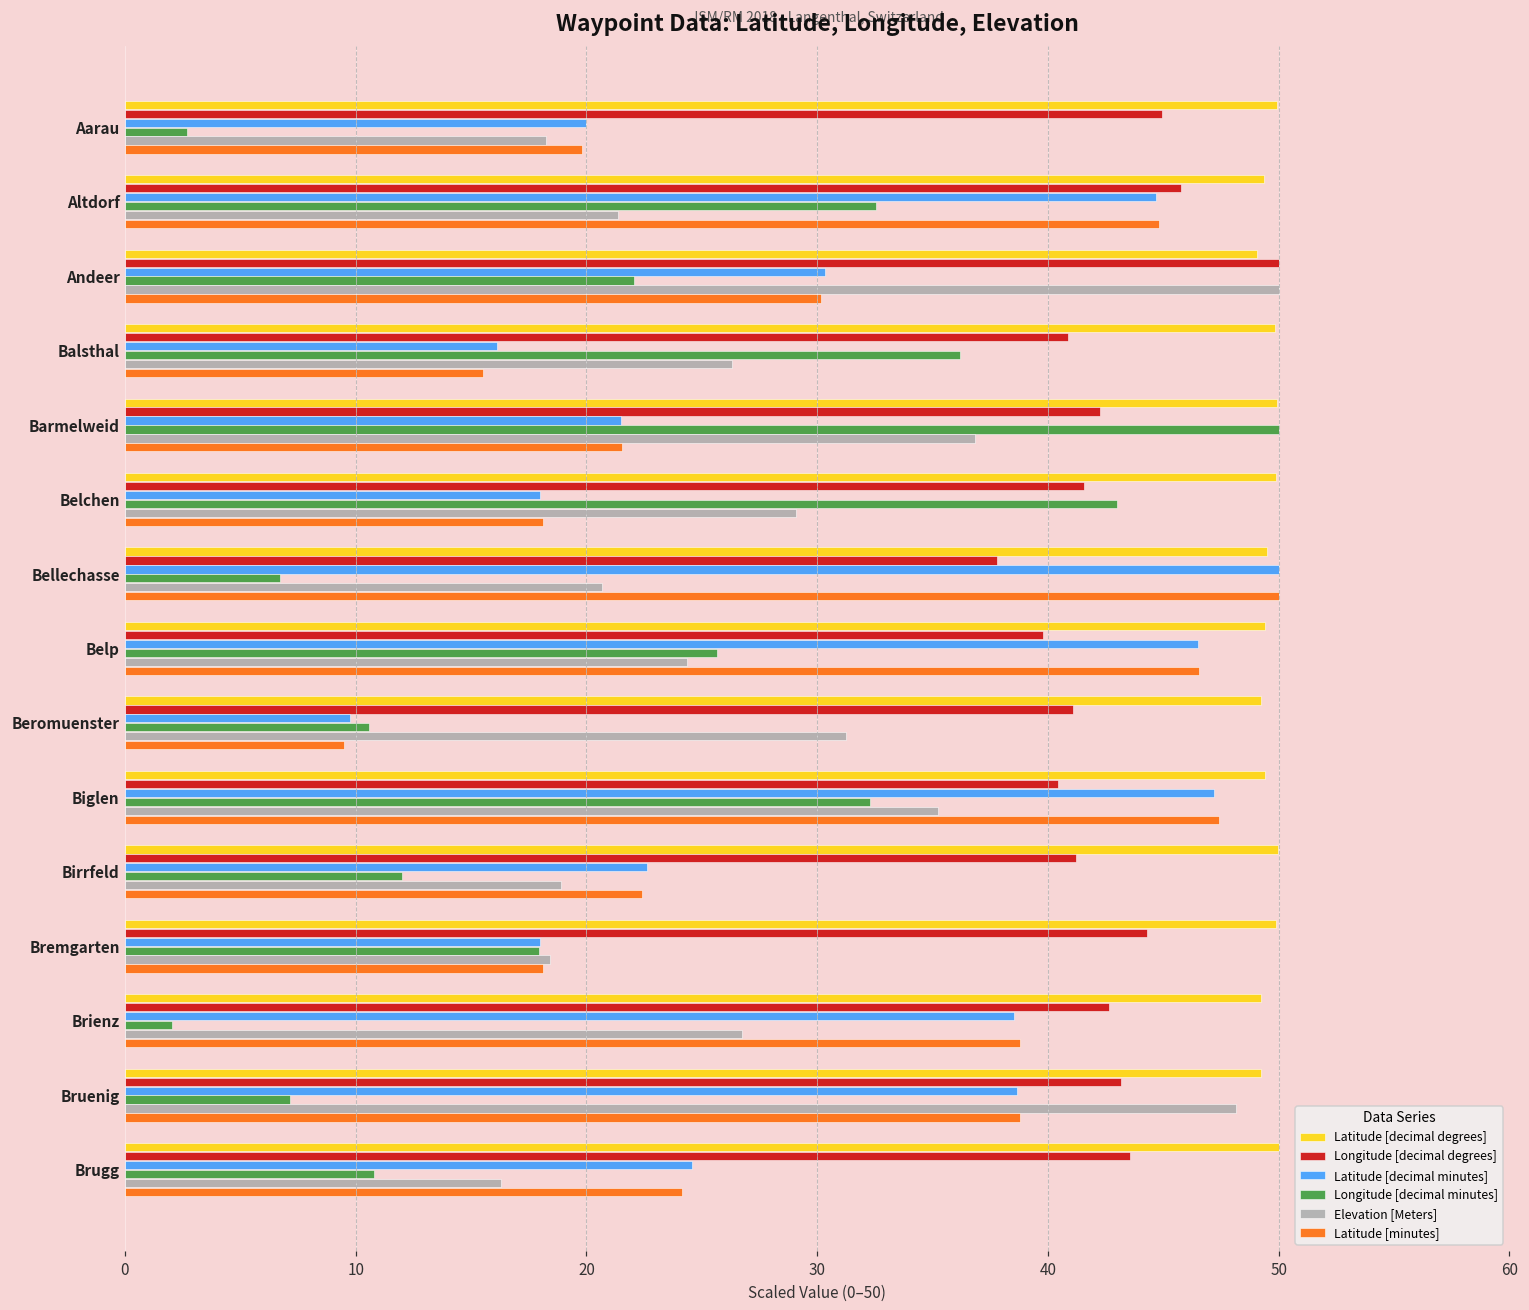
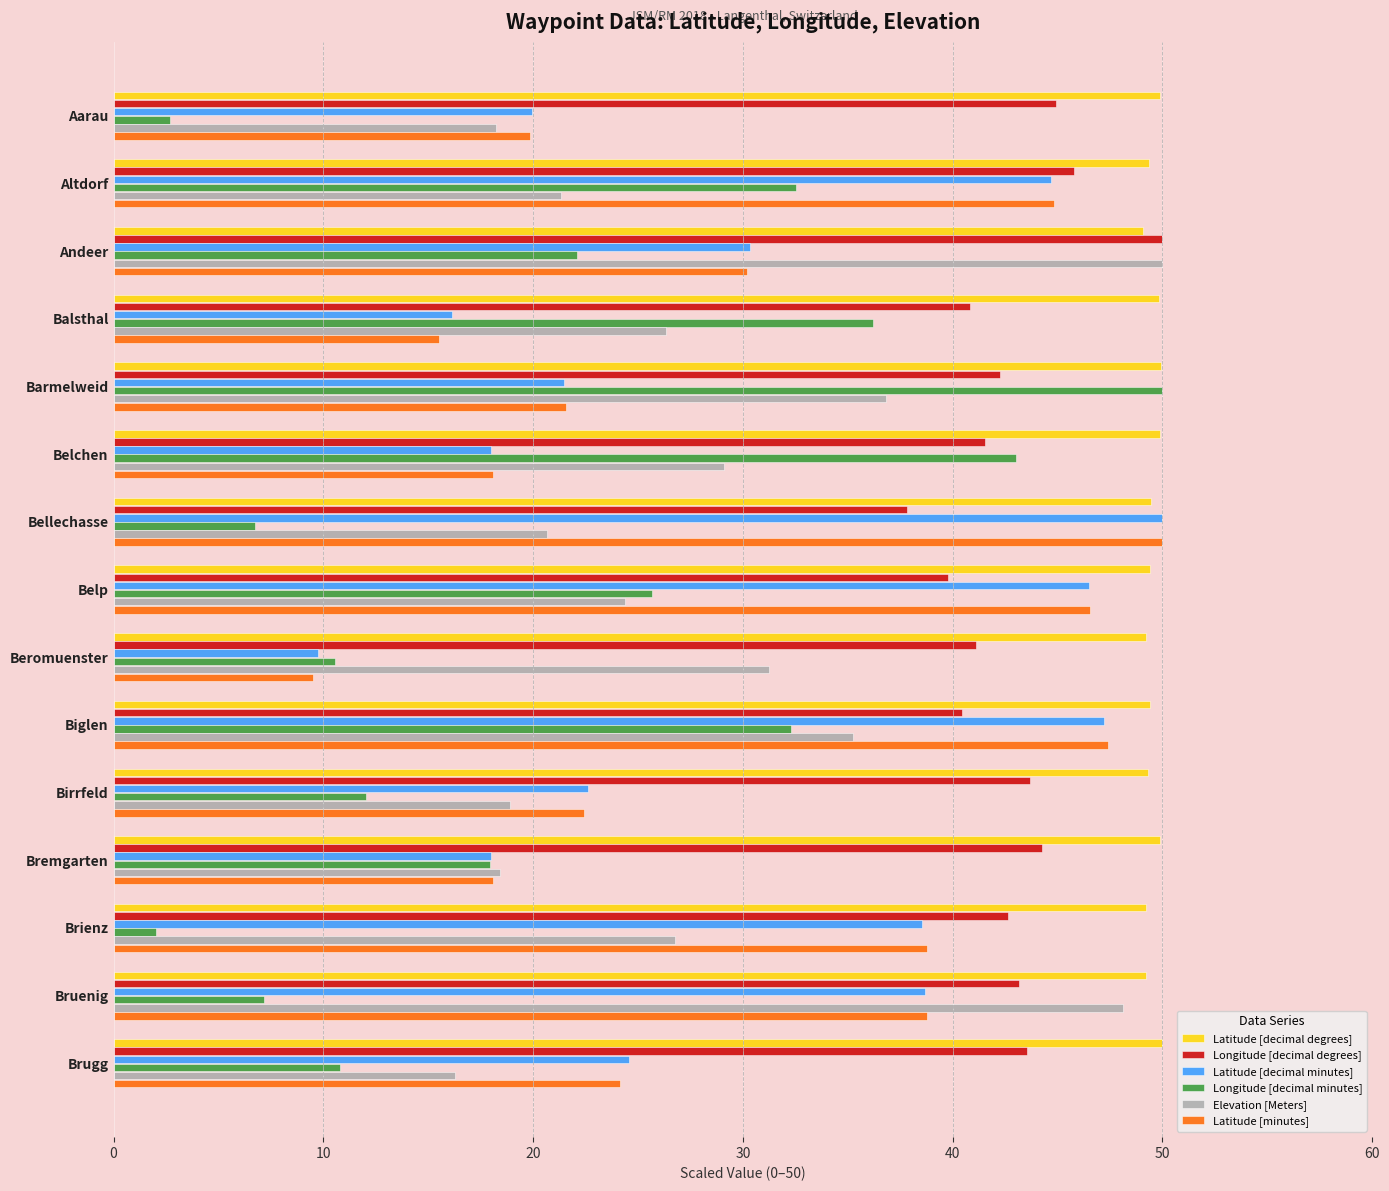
  {
    "Latitude [decimal degrees]": {
      "Aarau": 49.9,
      "Altdorf": 49.4,
      "Andeer": 49.1,
      "Balsthal": 49.8,
      "Barmelweid": 49.9,
      "Belchen": 49.9,
      "Bellechasse": 49.5,
      "Belp": 49.4,
      "Beromuenster": 49.2,
      "Biglen": 49.4,
-     "Birrfeld": 50.0,
+     "Birrfeld": 49.3,
      "Bremgarten": 49.9,
      "Brienz": 49.2,
      "Bruenig": 49.2,
      "Brugg": 50.0
    },
    "Longitude [decimal degrees]": {
      "Aarau": 44.9,
      "Altdorf": 45.8,
      "Andeer": 50.0,
      "Balsthal": 40.8,
      "Barmelweid": 42.3,
      "Belchen": 41.6,
      "Bellechasse": 37.8,
      "Belp": 39.8,
      "Beromuenster": 41.1,
      "Biglen": 40.4,
-     "Birrfeld": 41.2,
+     "Birrfeld": 43.7,
      "Bremgarten": 44.3,
      "Brienz": 42.6,
      "Bruenig": 43.2,
      "Brugg": 43.5
    },
    "Latitude [decimal minutes]": {
      "Aarau": 20.0,
      "Altdorf": 44.7,
      "Andeer": 30.3,
      "Balsthal": 16.1,
      "Barmelweid": 21.5,
      "Belchen": 18.0,
      "Bellechasse": 50.0,
      "Belp": 46.5,
      "Beromuenster": 9.7,
      "Biglen": 47.2,
      "Birrfeld": 22.6,
      "Bremgarten": 18.0,
      "Brienz": 38.5,
      "Bruenig": 38.7,
      "Brugg": 24.6
    },
    "Longitude [decimal minutes]": {
      "Aarau": 2.7,
      "Altdorf": 32.5,
      "Andeer": 22.1,
      "Balsthal": 36.2,
      "Barmelweid": 50.0,
      "Belchen": 43.0,
      "Bellechasse": 6.7,
      "Belp": 25.7,
      "Beromuenster": 10.6,
      "Biglen": 32.3,
      "Birrfeld": 12.0,
      "Bremgarten": 17.9,
      "Brienz": 2.0,
      "Bruenig": 7.2,
      "Brugg": 10.8
    },
    "Elevation [Meters]": {
      "Aarau": 18.2,
      "Altdorf": 21.3,
      "Andeer": 50.0,
      "Balsthal": 26.3,
      "Barmelweid": 36.8,
      "Belchen": 29.1,
      "Bellechasse": 20.7,
      "Belp": 24.4,
      "Beromuenster": 31.2,
      "Biglen": 35.2,
      "Birrfeld": 18.9,
      "Bremgarten": 18.4,
      "Brienz": 26.7,
      "Bruenig": 48.1,
      "Brugg": 16.3
    },
    "Latitude [minutes]": {
      "Aarau": 19.8,
      "Altdorf": 44.8,
      "Andeer": 30.2,
      "Balsthal": 15.5,
      "Barmelweid": 21.6,
      "Belchen": 18.1,
      "Bellechasse": 50.0,
      "Belp": 46.6,
      "Beromuenster": 9.5,
      "Biglen": 47.4,
      "Birrfeld": 22.4,
      "Bremgarten": 18.1,
      "Brienz": 38.8,
      "Bruenig": 38.8,
      "Brugg": 24.1
    }
  }
